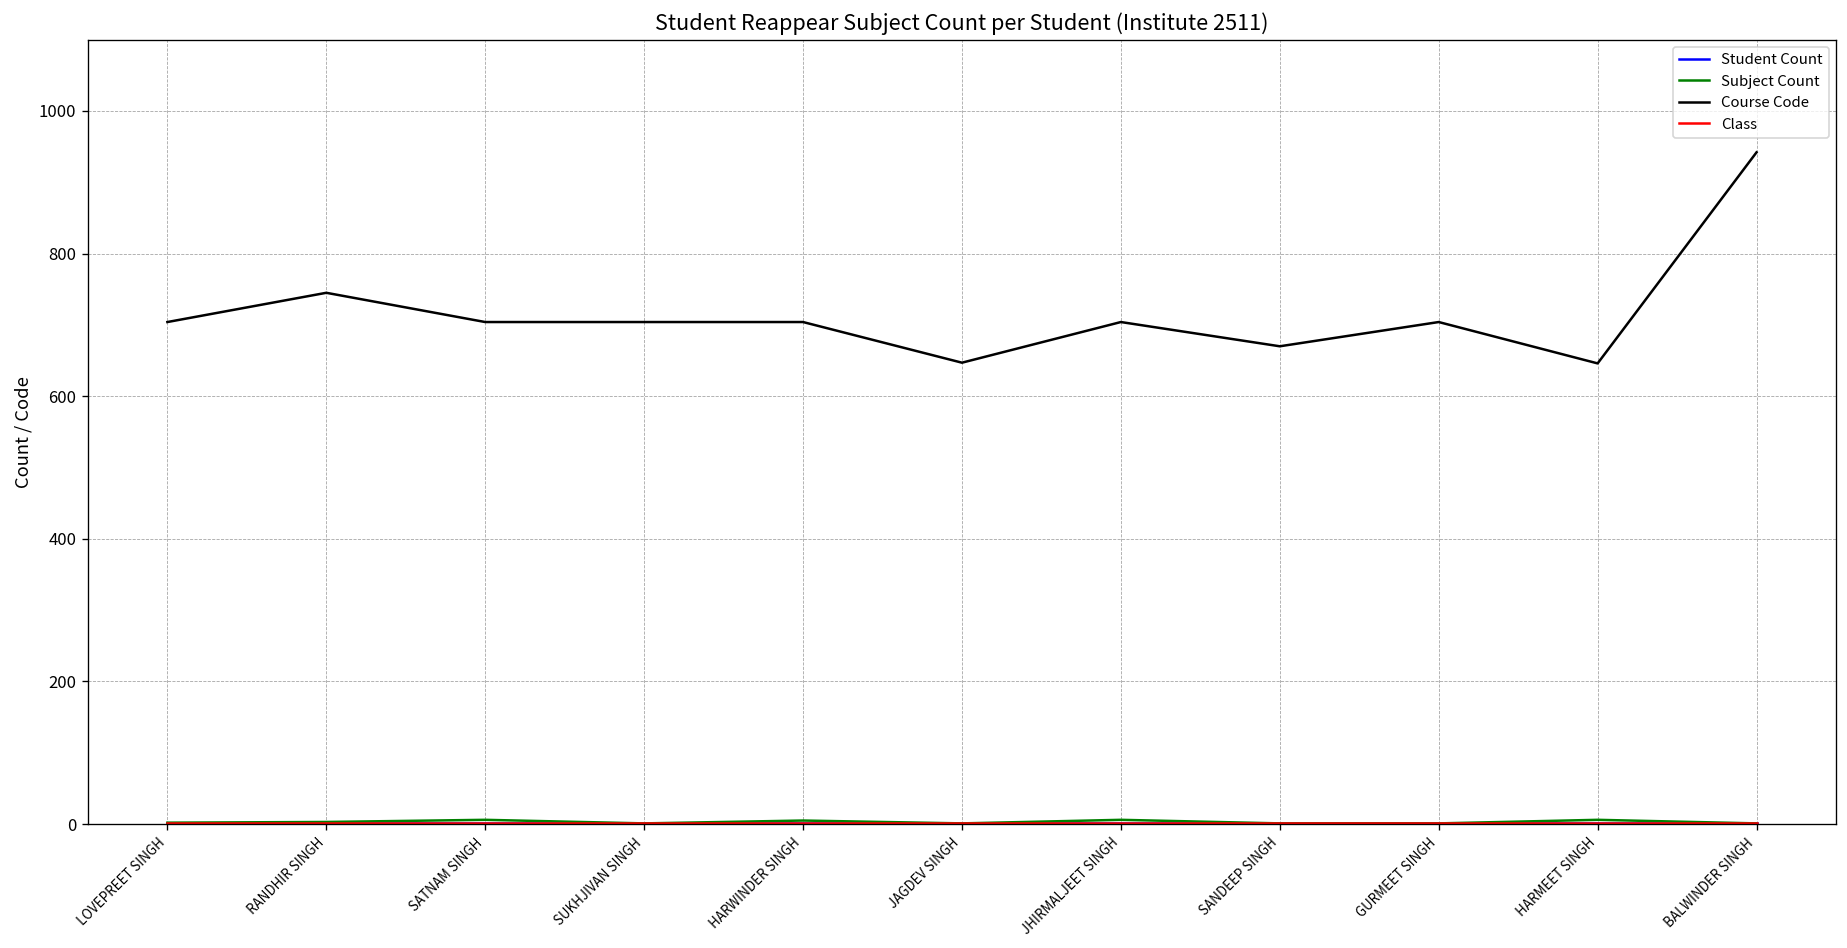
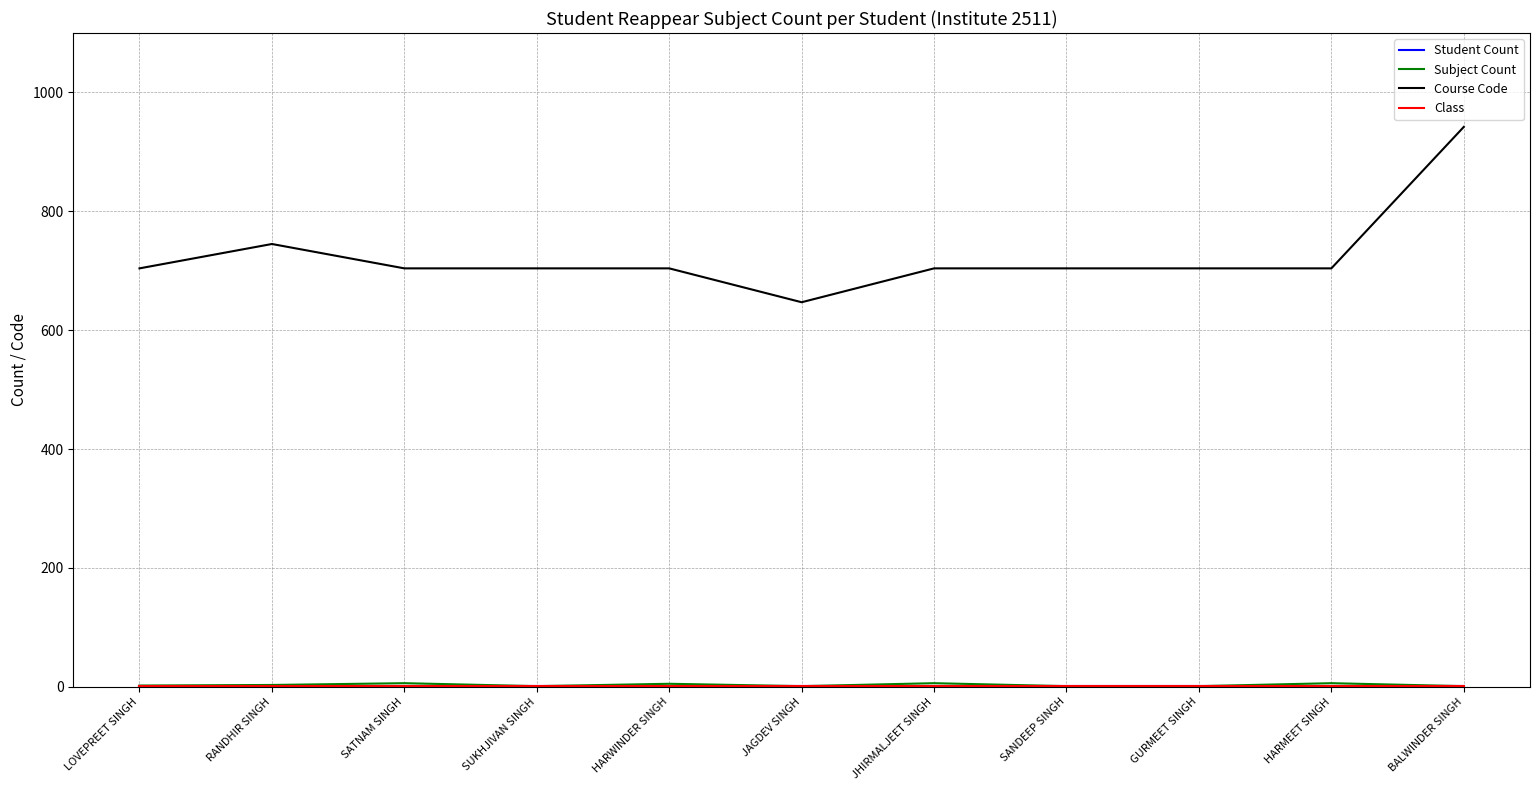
  {
    "Class": {
      "SATNAM SINGH": 0,
      "JHIRMALJEET SINGH": 0,
      "HARMEET SINGH": 0
    },
    "Subject Count": {
      "SATNAM SINGH": 10,
      "JHIRMALJEET SINGH": 10,
      "HARMEET SINGH": 10
    },
    "Course Code": {
      "LOVEPREET SINGH": 700,
      "RANDHIR SINGH": 750,
      "SATNAM SINGH": 700,
      "SUKHJIVAN SINGH": 700,
      "HARWINDER SINGH": 700,
      "JAGDEV SINGH": 650,
      "JHIRMALJEET SINGH": 700,
-     "SANDEEP SINGH": 670,
+     "SANDEEP SINGH": 700,
      "GURMEET SINGH": 700,
-     "HARMEET SINGH": 650,
+     "HARMEET SINGH": 700,
      "BALWINDER SINGH": 940
    }
  }
